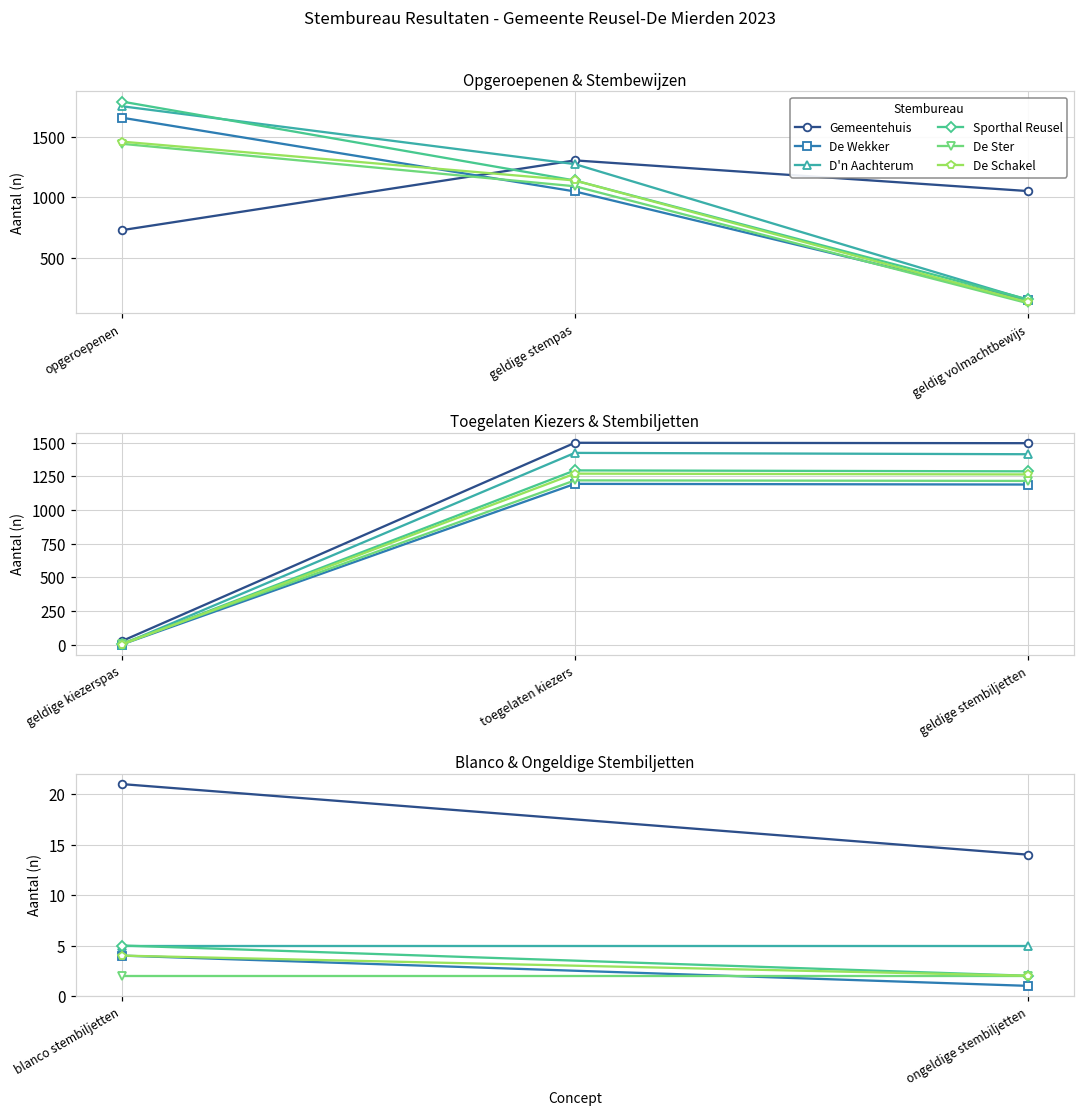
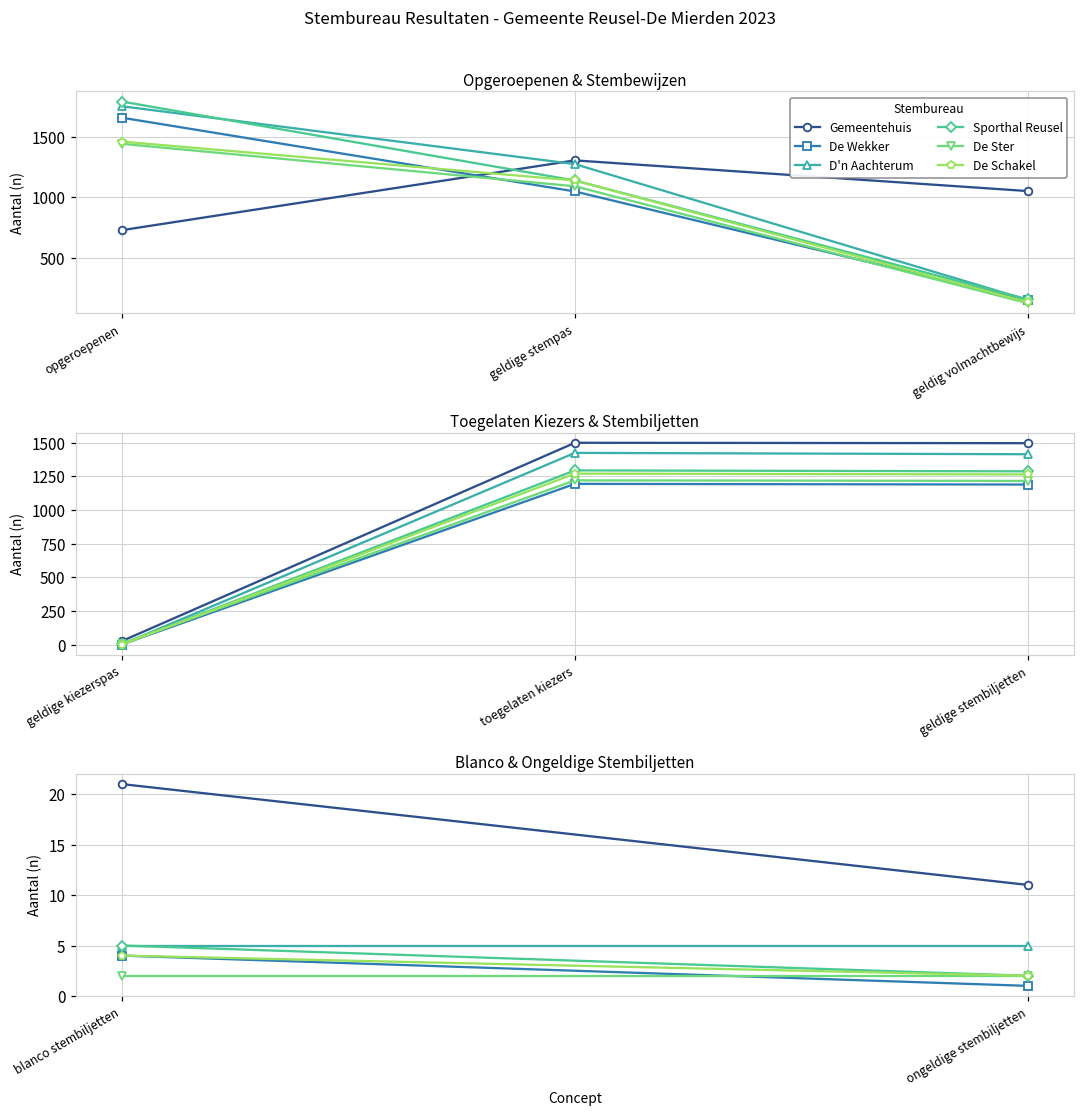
  {
    "Opgeroepenen & Stembewijzen": {
      "Gemeentehuis": {
        "opgeroepenen": 730,
        "geldige stempas": 1310,
        "geldig volmachtbewijs": 1050
      }
    },
    "Toegelaten Kiezers & Stembiljetten": {
      "Gemeentehuis": {
        "toegelaten kiezers": 1500,
        "geldige stembiljetten": 1500
      }
    },
    "Blanco & Ongeldige Stembiljetten": {
      "Gemeentehuis": {
        "blanco stembiljetten": 21,
-       "ongeldige stembiljetten": 14
+       "ongeldige stembiljetten": 11
      }
    }
  }
